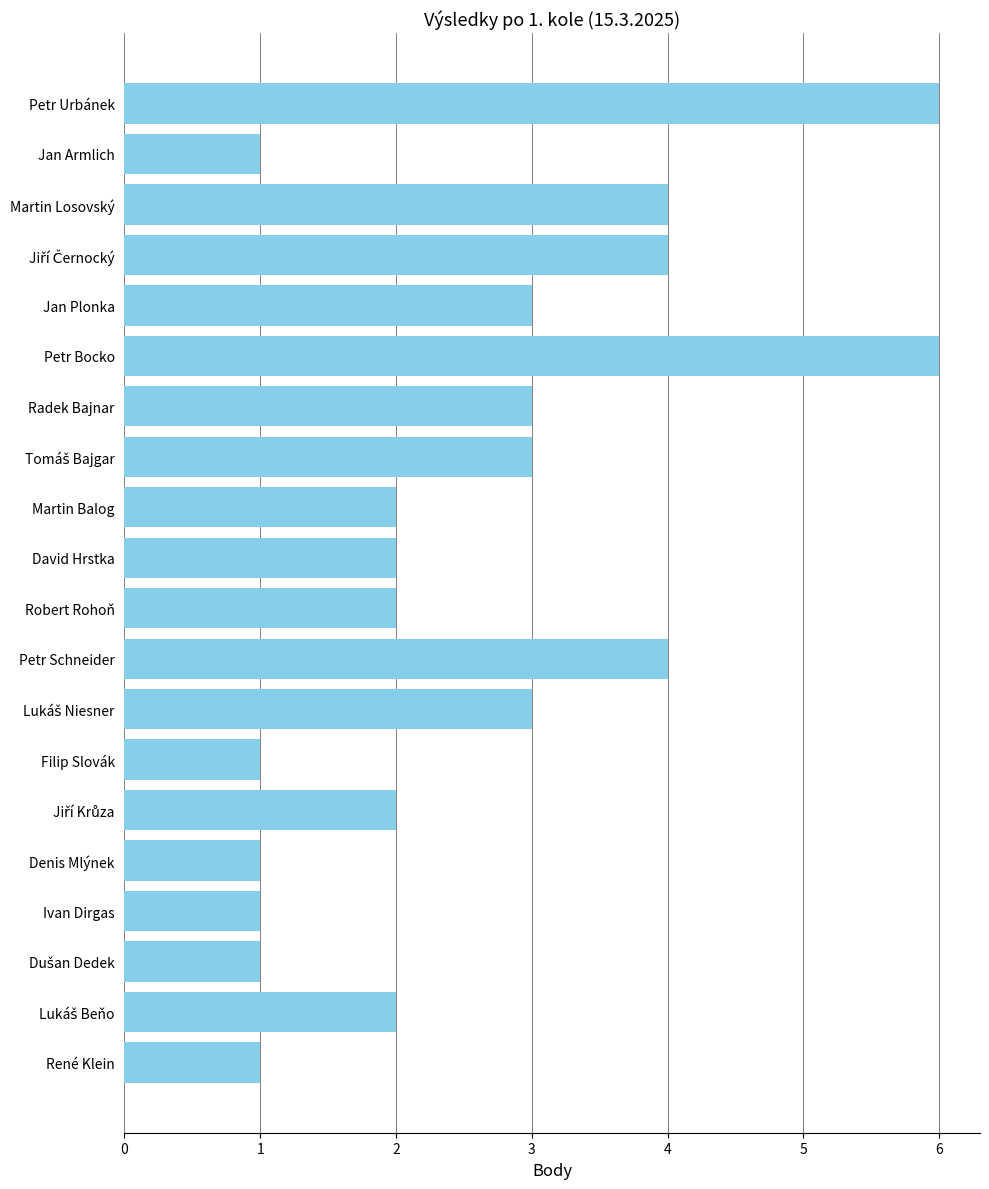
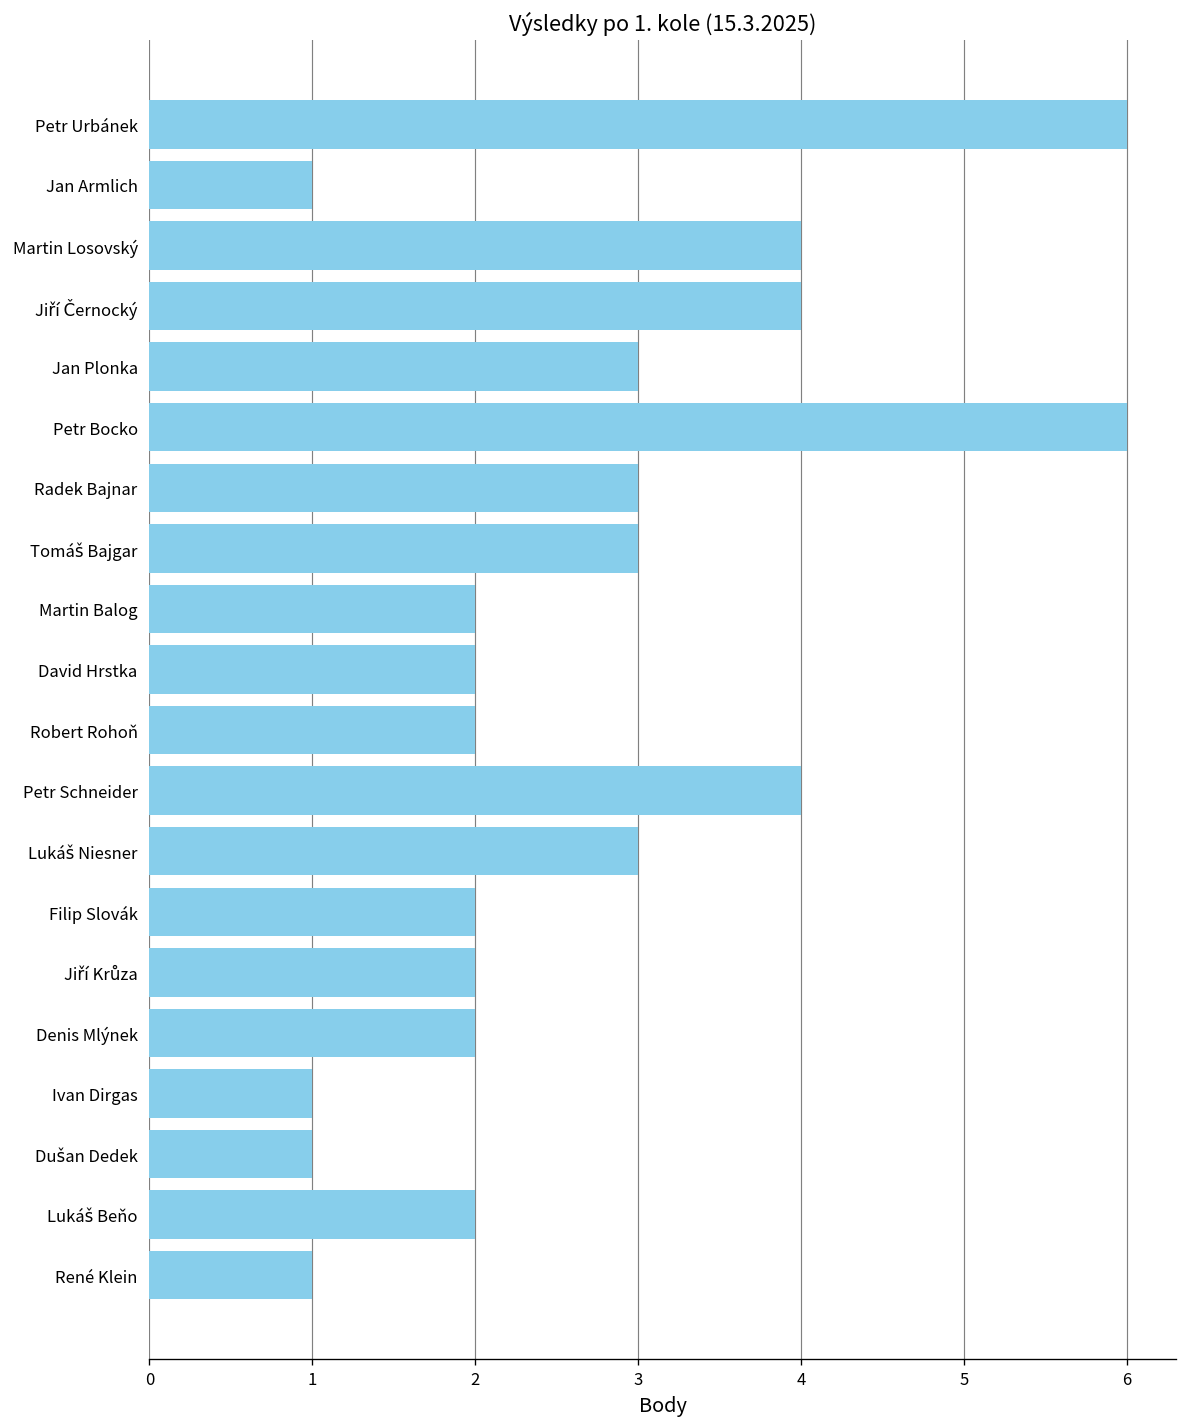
  {
    "Petr Urbánek": 6,
    "Jan Armlich": 1,
    "Martin Losovský": 4,
    "Jiří Černocký": 4,
    "Jan Plonka": 3,
    "Petr Bocko": 6,
    "Radek Bajnar": 3,
    "Tomáš Bajgar": 3,
    "Martin Balog": 2,
    "David Hrstka": 2,
    "Robert Rohoň": 2,
    "Petr Schneider": 4,
    "Lukáš Niesner": 3,
-   "Filip Slovák": 1,
+   "Filip Slovák": 2,
    "Jiří Krůza": 2,
-   "Denis Mlýnek": 1,
+   "Denis Mlýnek": 2,
    "Ivan Dirgas": 1,
    "Dušan Dedek": 1,
    "Lukáš Beňo": 2,
    "René Klein": 1
  }
